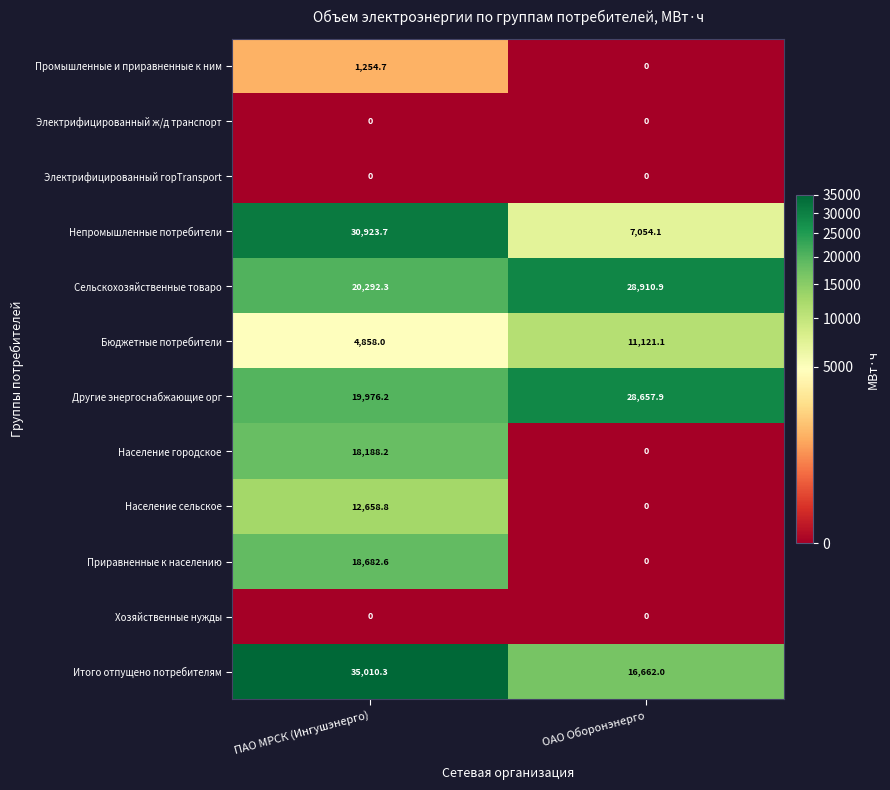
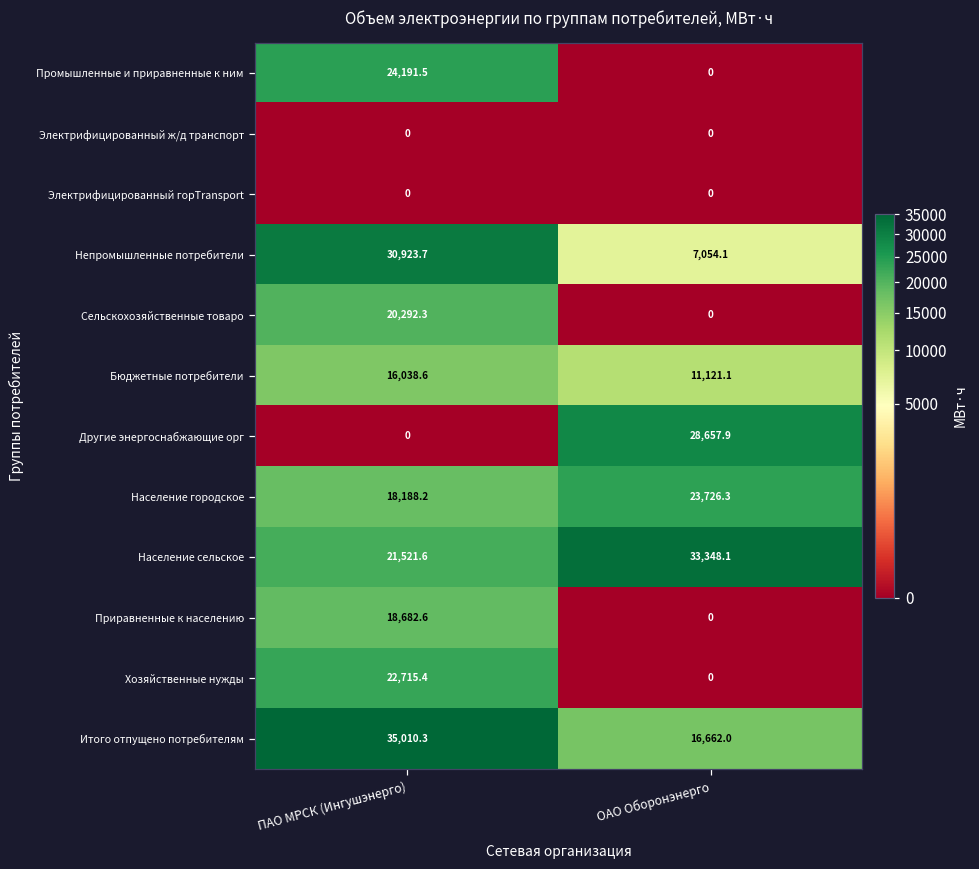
  {
    "Промышленные и приравненные к ним": {
-     "ПАО МРСК (Ингушэнерго)": "1,254.7",
+     "ПАО МРСК (Ингушэнерго)": "24,191.5",
      "ОАО Оборонэнерго": "0"
    },
    "Электрифицированный ж/д транспорт": {
      "ПАО МРСК (Ингушэнерго)": "0",
      "ОАО Оборонэнерго": "0"
    },
    "Электрифицированный горTransport": {
      "ПАО МРСК (Ингушэнерго)": "0",
      "ОАО Оборонэнерго": "0"
    },
    "Непромышленные потребители": {
      "ПАО МРСК (Ингушэнерго)": "30,923.7",
      "ОАО Оборонэнерго": "7,054.1"
    },
    "Сельскохозяйственные товаро": {
      "ПАО МРСК (Ингушэнерго)": "20,292.3",
-     "ОАО Оборонэнерго": "28,910.9"
+     "ОАО Оборонэнерго": "0"
    },
    "Бюджетные потребители": {
-     "ПАО МРСК (Ингушэнерго)": "4,858.0",
+     "ПАО МРСК (Ингушэнерго)": "16,038.6",
      "ОАО Оборонэнерго": "11,121.1"
    },
    "Другие энергоснабжающие орг": {
-     "ПАО МРСК (Ингушэнерго)": "19,976.2",
+     "ПАО МРСК (Ингушэнерго)": "0",
      "ОАО Оборонэнерго": "28,657.9"
    },
    "Население городское": {
      "ПАО МРСК (Ингушэнерго)": "18,188.2",
-     "ОАО Оборонэнерго": "0"
+     "ОАО Оборонэнерго": "23,726.3"
    },
    "Население сельское": {
-     "ПАО МРСК (Ингушэнерго)": "12,658.8",
-     "ОАО Оборонэнерго": "0"
+     "ПАО МРСК (Ингушэнерго)": "21,521.6",
+     "ОАО Оборонэнерго": "33,348.1"
    },
    "Приравненные к населению": {
      "ПАО МРСК (Ингушэнерго)": "18,682.6",
      "ОАО Оборонэнерго": "0"
    },
    "Хозяйственные нужды": {
-     "ПАО МРСК (Ингушэнерго)": "0",
+     "ПАО МРСК (Ингушэнерго)": "22,715.4",
      "ОАО Оборонэнерго": "0"
    },
    "Итого отпущено потребителям": {
      "ПАО МРСК (Ингушэнерго)": "35,010.3",
      "ОАО Оборонэнерго": "16,662.0"
    }
  }
